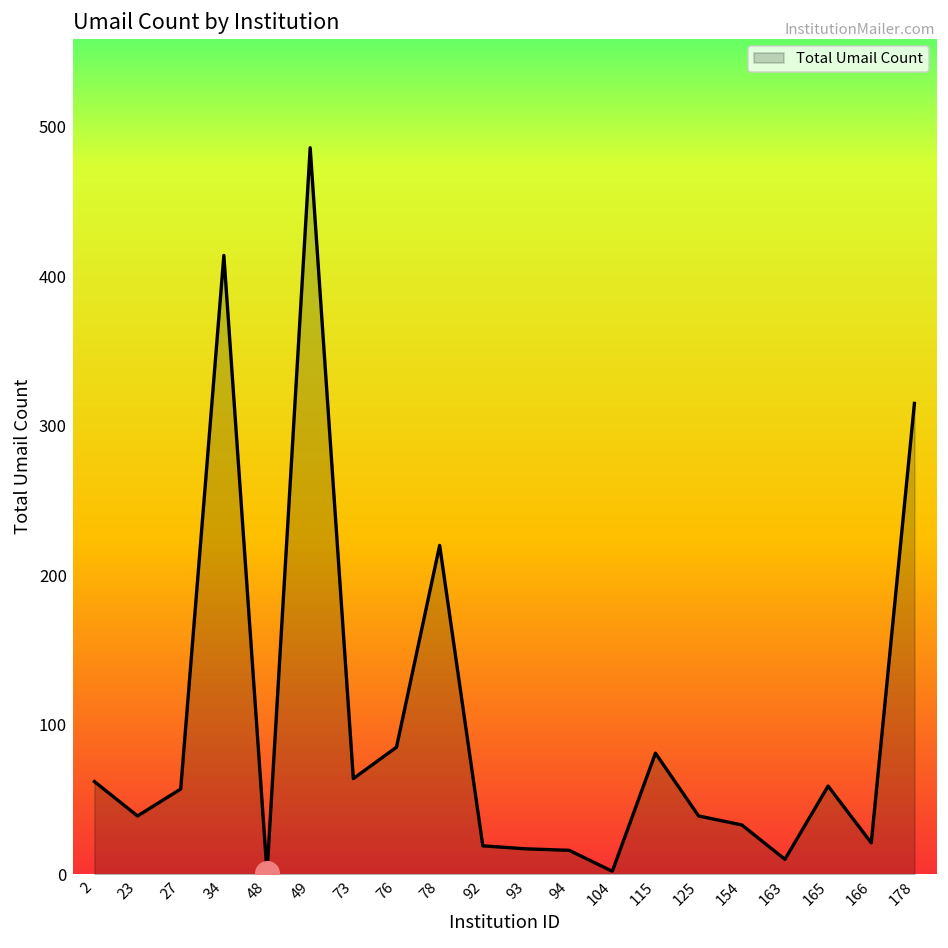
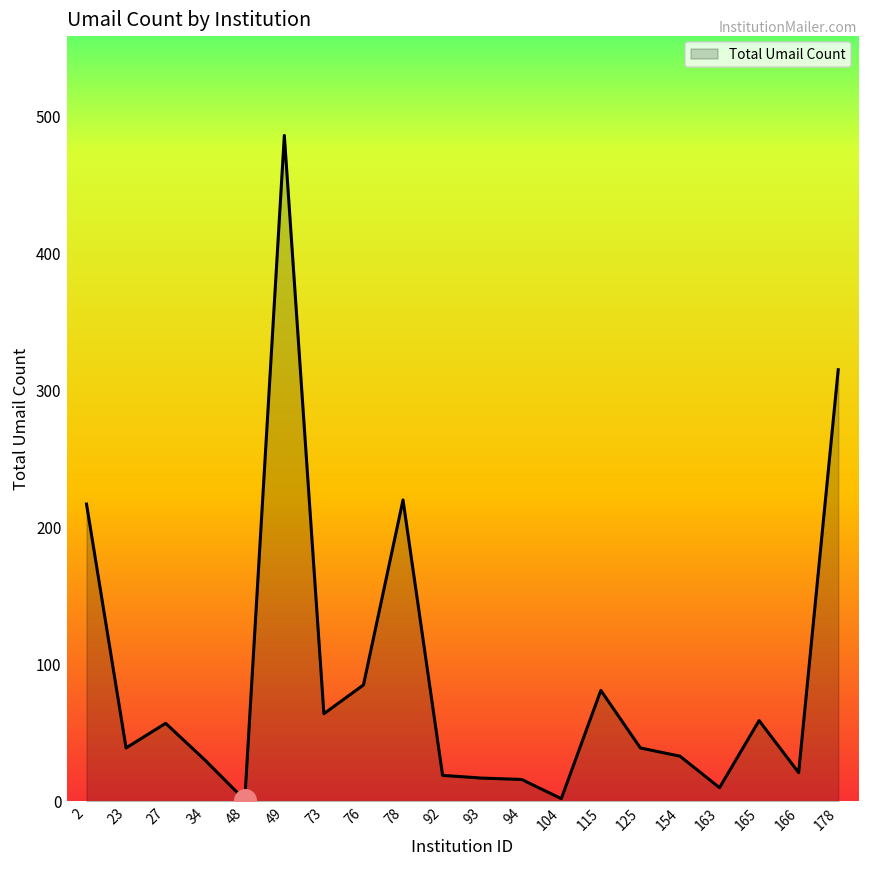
  {
    "Total Umail Count": {
-     "2": 62,
+     "2": 217,
      "23": 39,
      "27": 57,
-     "34": 414,
+     "34": 30,
      "49": 486,
      "73": 64,
      "76": 85,
      "78": 220,
      "92": 19,
      "93": 17,
      "94": 16,
      "104": 2,
      "115": 81,
      "125": 39,
      "154": 33,
      "163": 10,
      "165": 59,
      "166": 21,
      "178": 315
    }
  }
